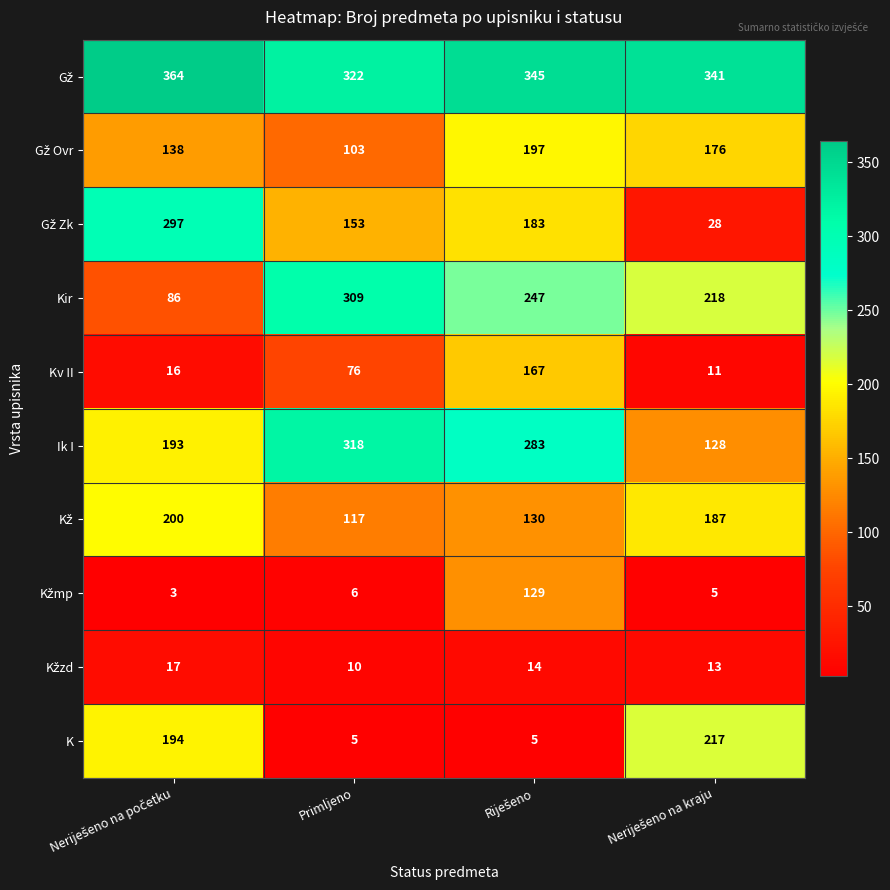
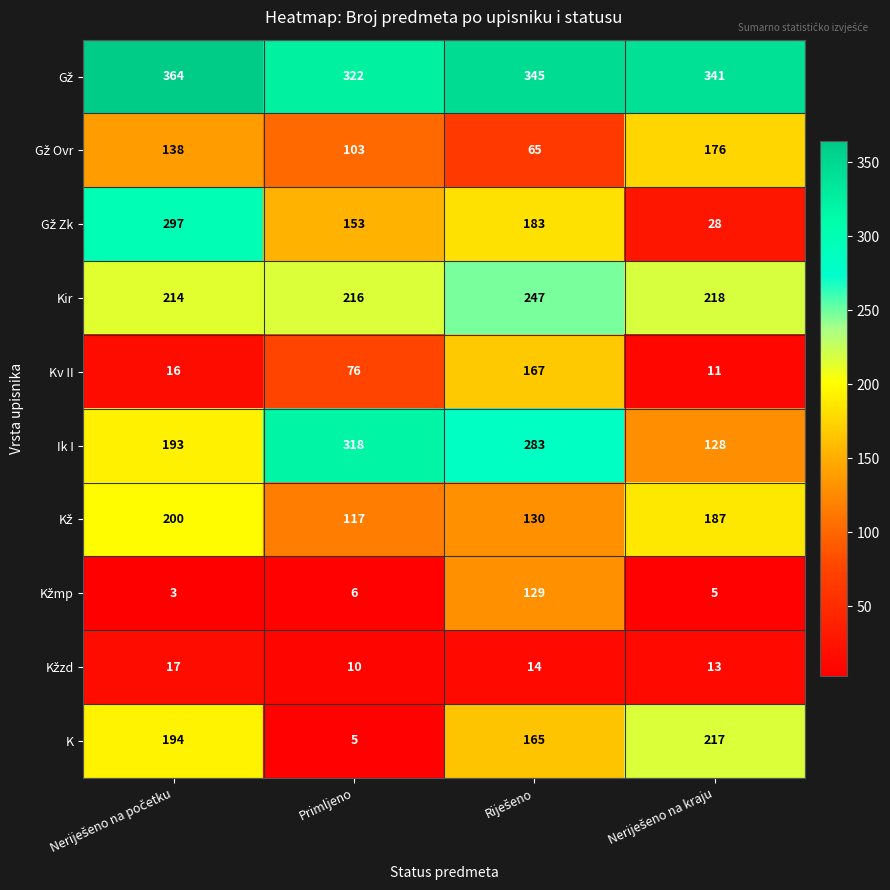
  {
    "Gž": {
      "Neriješeno na početku": 364,
      "Primljeno": 322,
      "Riješeno": 345,
      "Neriješeno na kraju": 341
    },
    "Gž Ovr": {
      "Neriješeno na početku": 138,
      "Primljeno": 103,
-     "Riješeno": 197,
+     "Riješeno": 65,
      "Neriješeno na kraju": 176
    },
    "Gž Zk": {
      "Neriješeno na početku": 297,
      "Primljeno": 153,
      "Riješeno": 183,
      "Neriješeno na kraju": 28
    },
    "Kir": {
-     "Neriješeno na početku": 86,
-     "Primljeno": 309,
+     "Neriješeno na početku": 214,
+     "Primljeno": 216,
      "Riješeno": 247,
      "Neriješeno na kraju": 218
    },
    "Kv II": {
      "Neriješeno na početku": 16,
      "Primljeno": 76,
      "Riješeno": 167,
      "Neriješeno na kraju": 11
    },
    "Ik I": {
      "Neriješeno na početku": 193,
      "Primljeno": 318,
      "Riješeno": 283,
      "Neriješeno na kraju": 128
    },
    "Kž": {
      "Neriješeno na početku": 200,
      "Primljeno": 117,
      "Riješeno": 130,
      "Neriješeno na kraju": 187
    },
    "Kžmp": {
      "Neriješeno na početku": 3,
      "Primljeno": 6,
      "Riješeno": 129,
      "Neriješeno na kraju": 5
    },
    "Kžzd": {
      "Neriješeno na početku": 17,
      "Primljeno": 10,
      "Riješeno": 14,
      "Neriješeno na kraju": 13
    },
    "K": {
      "Neriješeno na početku": 194,
      "Primljeno": 5,
-     "Riješeno": 5,
+     "Riješeno": 165,
      "Neriješeno na kraju": 217
    }
  }
